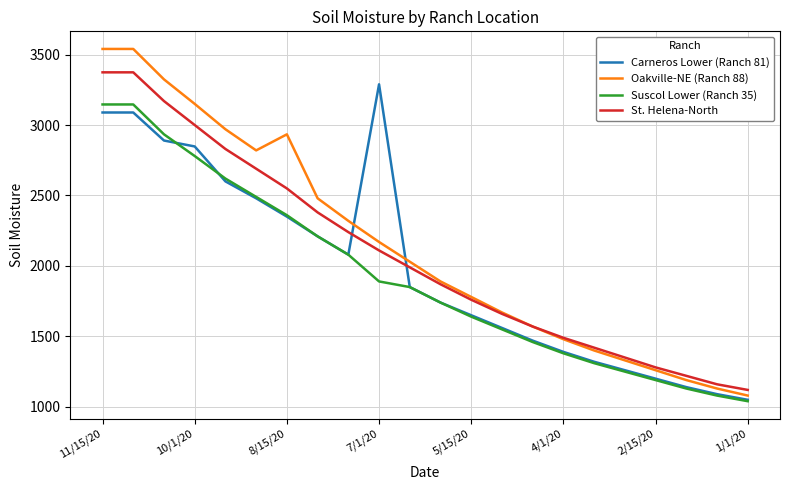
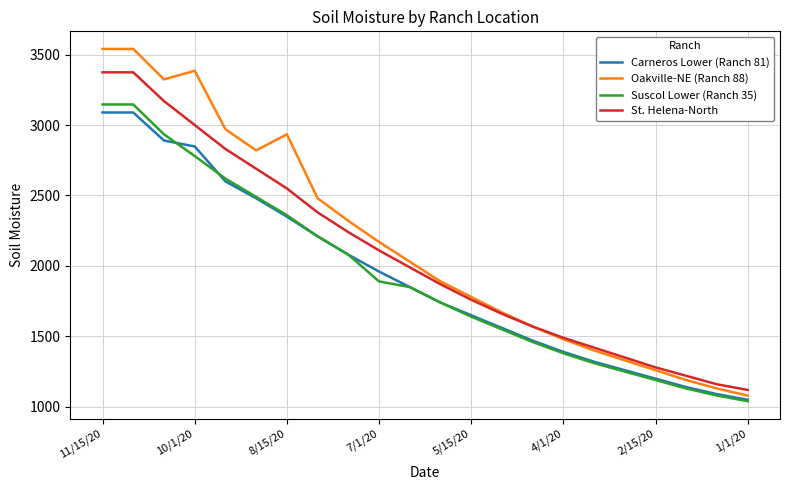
  {
    "Carneros Lower (Ranch 81)": {
      "11/15/20": 3090,
      "10/1/20": 2850,
-     "7/1/20": 3290
+     "7/1/20": 1960
    },
    "Oakville-NE (Ranch 88)": {
      "11/15/20": 3540,
-     "10/1/20": 3150,
+     "10/1/20": 3390,
      "8/15/20": 2930,
      "7/1/20": 2170,
      "5/15/20": 1780,
      "2/15/20": 1260,
      "1/1/20": 1080
    },
    "Suscol Lower (Ranch 35)": {
      "11/15/20": 3150,
      "10/1/20": 2780,
      "7/1/20": 1890
    },
    "St. Helena-North": {
      "11/15/20": 3370,
      "10/1/20": 3000,
      "8/15/20": 2550,
      "7/1/20": 2110,
      "5/15/20": 1760,
      "2/15/20": 1280,
      "1/1/20": 1120
    }
  }
